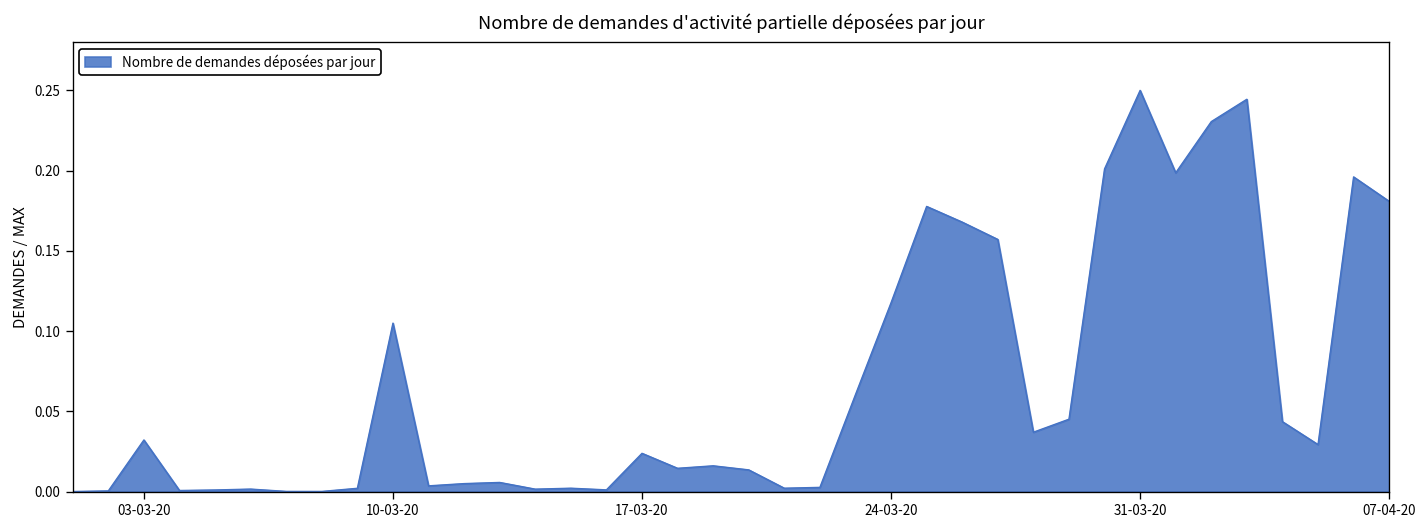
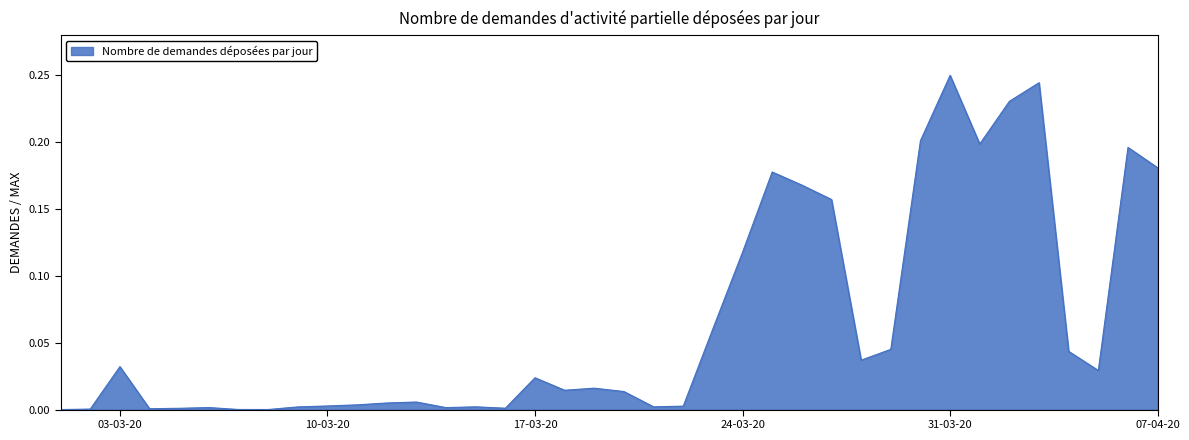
  {
    "03-03-20": 0.032,
-   "10-03-20": 0.105,
+   "10-03-20": 0.003,
    "17-03-20": 0.024,
    "24-03-20": 0.118,
    "31-03-20": 0.250,
    "07-04-20": 0.181
  }
